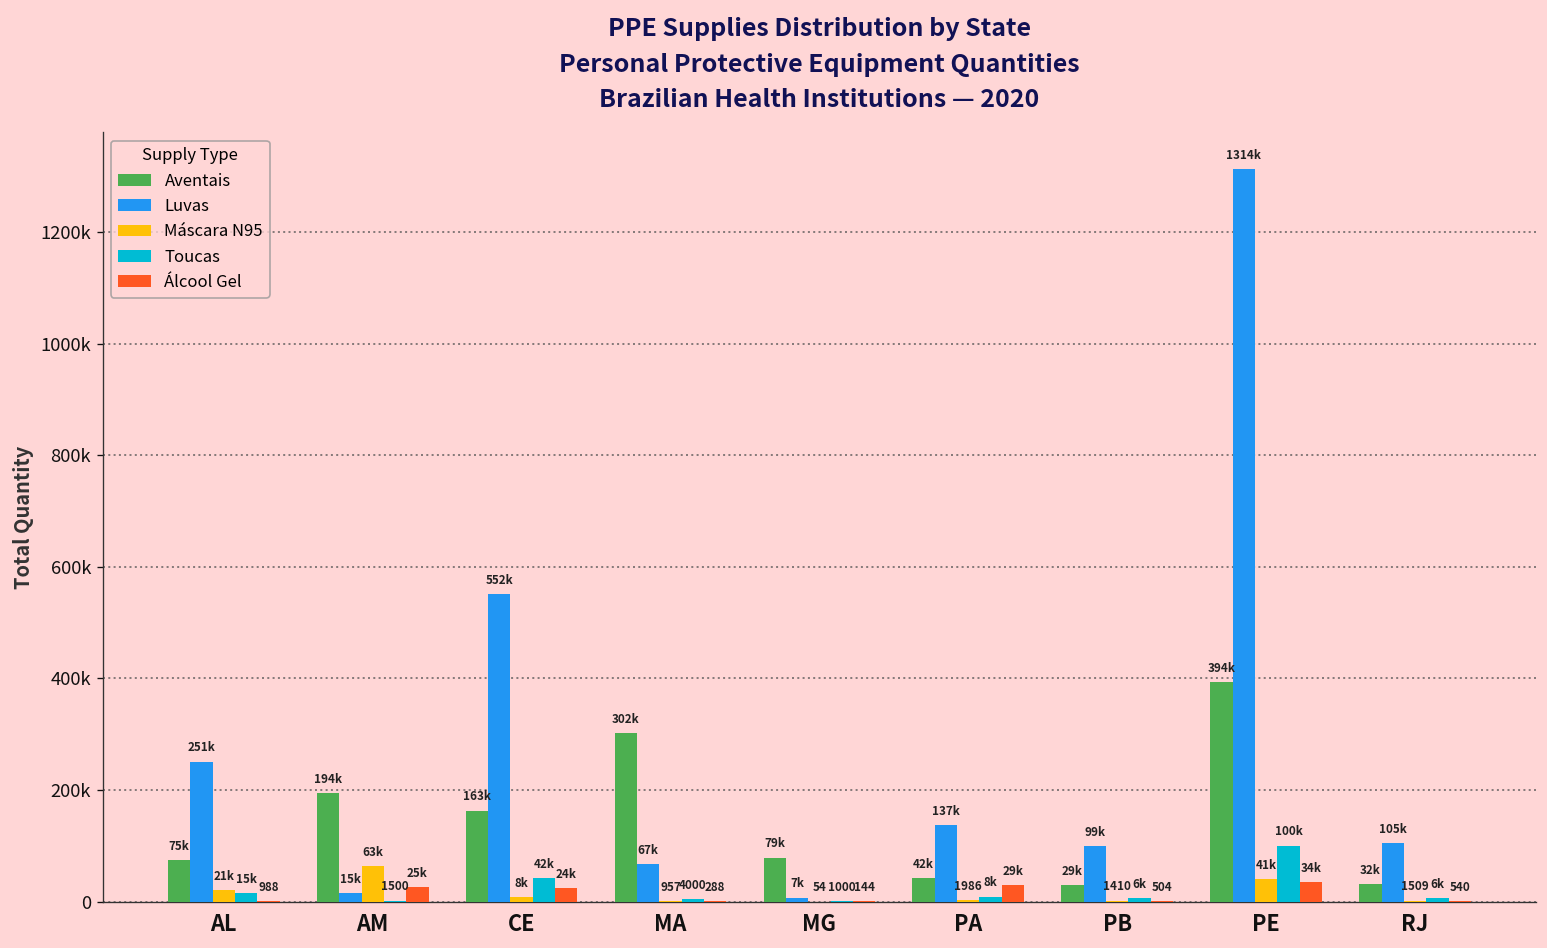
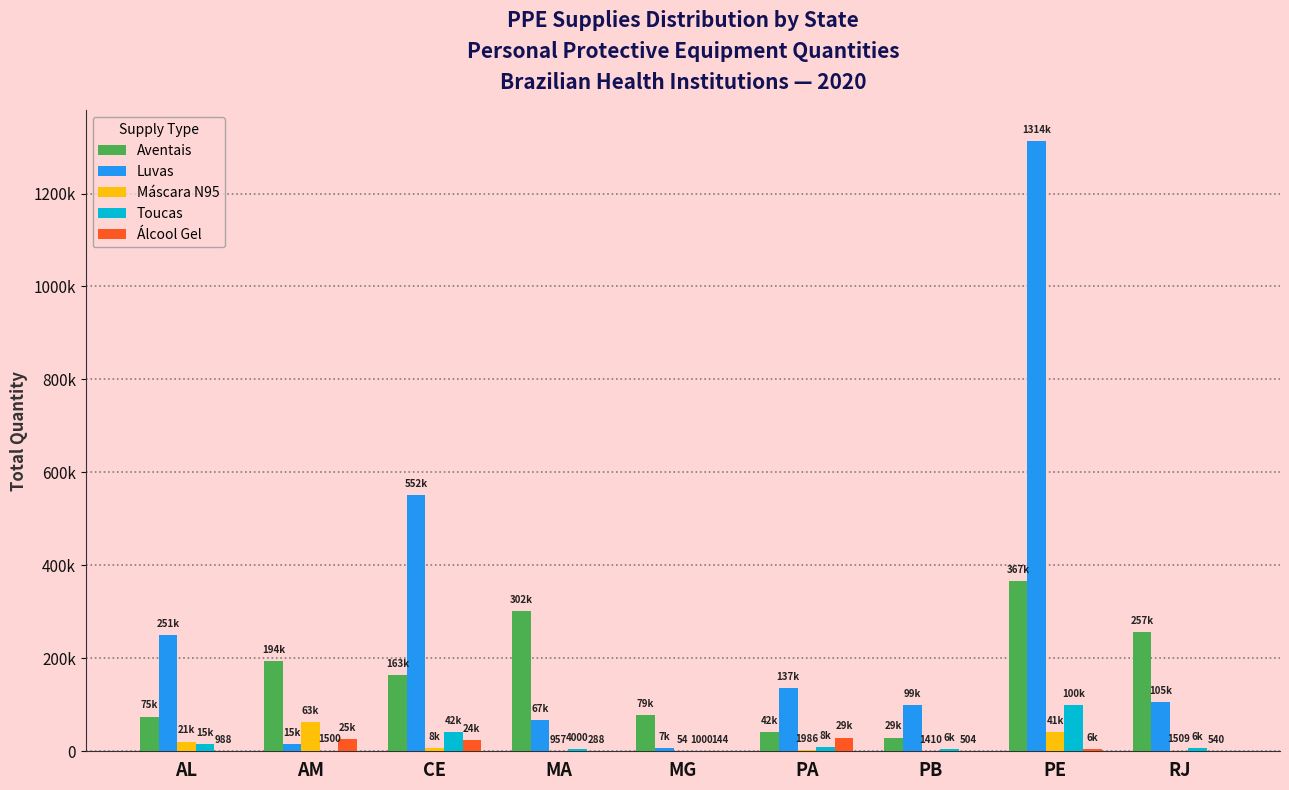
  {
    "Aventais": {
      "AL": "75k",
      "AM": "194k",
      "CE": "163k",
      "MA": "302k",
      "MG": "79k",
      "PA": "42k",
      "PB": "29k",
-     "PE": "394k",
-     "RJ": "32k"
+     "PE": "367k",
+     "RJ": "257k"
    },
    "Máscara N95": {
      "AL": "21k",
      "AM": "63k",
      "CE": "8k",
      "MA": "957",
      "MG": "54",
      "PA": "1986",
      "PB": "1410",
      "PE": "41k",
      "RJ": "1509"
    },
    "Álcool Gel": {
      "AL": "988",
      "AM": "25k",
      "CE": "24k",
      "MA": "288",
      "MG": "144",
      "PA": "29k",
      "PB": "504",
-     "PE": "34k",
+     "PE": "6k",
      "RJ": "540"
    }
  }
